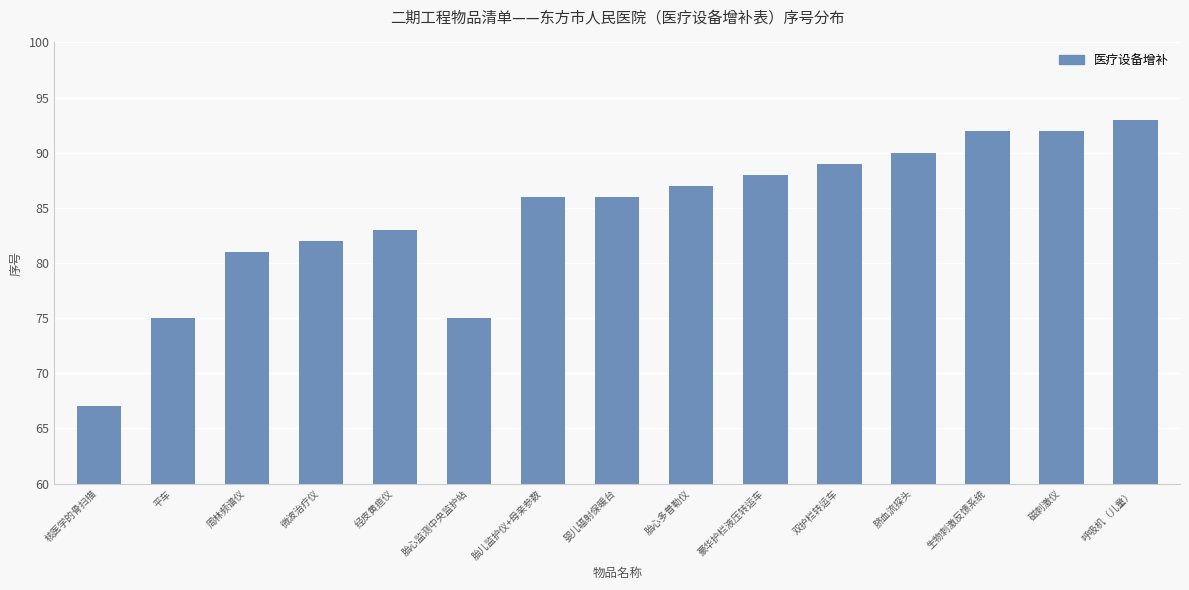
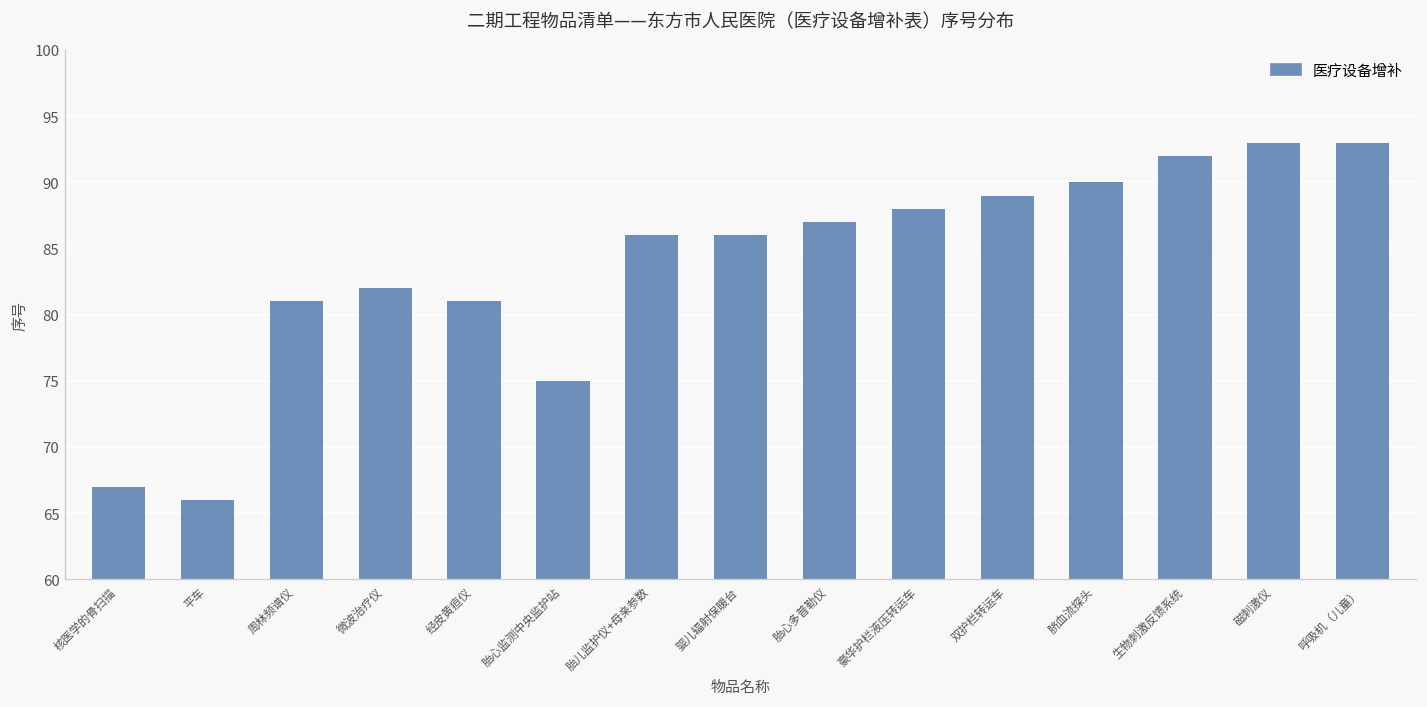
  {
    "核医学的骨扫描": 67,
-   "平车": 75,
+   "平车": 66,
    "周林频谱仪": 81,
    "微波治疗仪": 82,
-   "经皮黄疸仪": 83,
+   "经皮黄疸仪": 81,
    "胎心监测中央监护站": 75,
    "胎儿监护仪+母亲参数": 86,
    "婴儿辐射保暖台": 86,
    "胎心多普勒仪": 87,
    "豪华护栏液压转运车": 88,
    "双护栏转运车": 89,
    "脐血流探头": 90,
    "生物刺激反馈系统": 92,
-   "磁刺激仪": 92,
+   "磁刺激仪": 93,
    "呼吸机（儿童）": 93
  }
